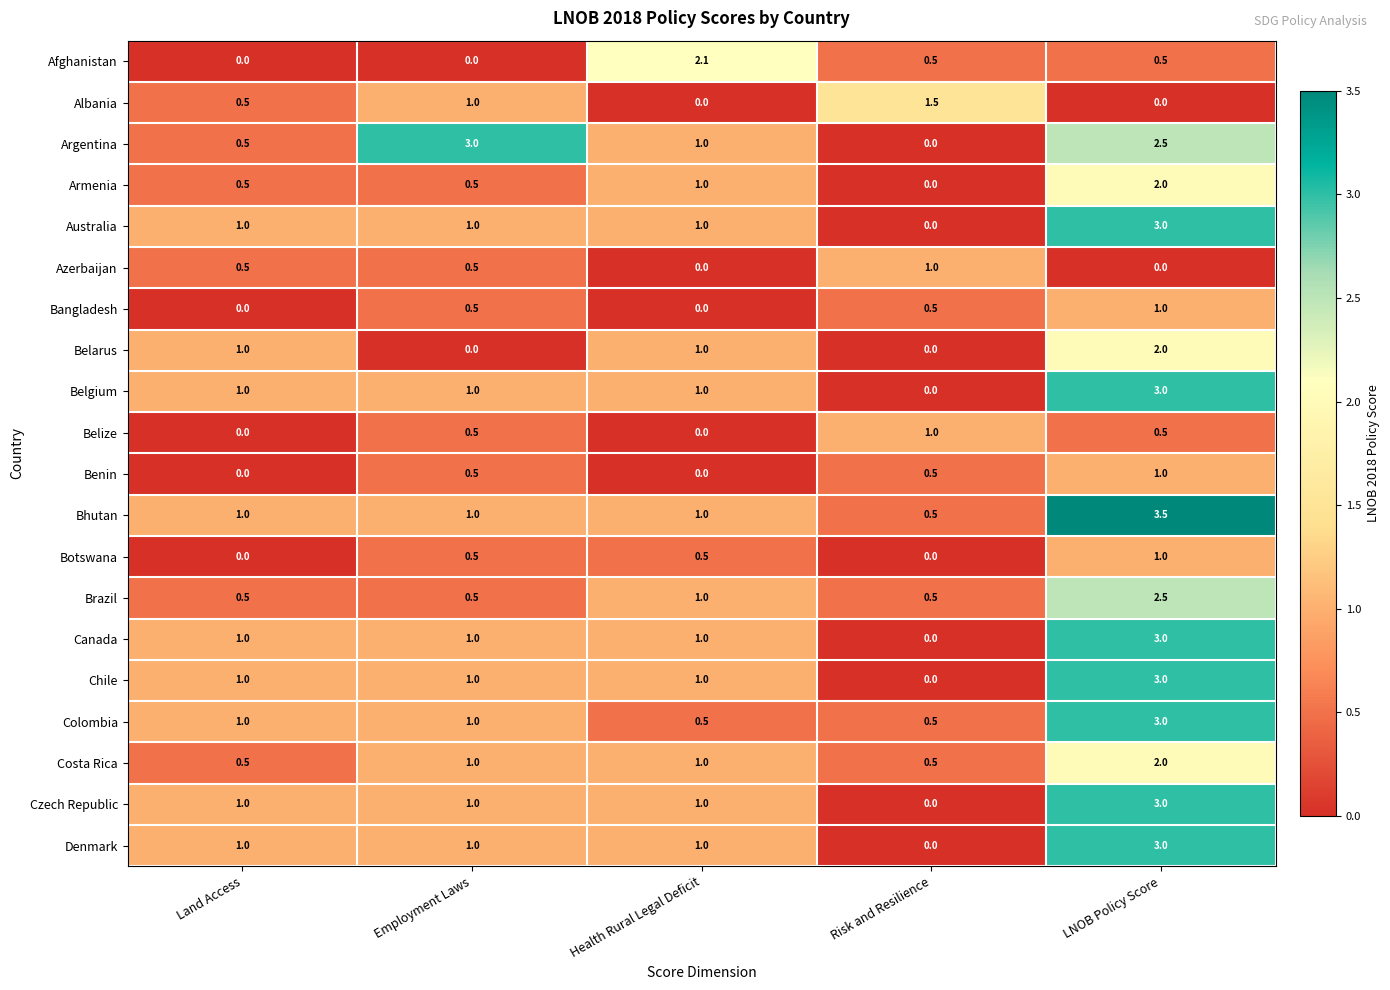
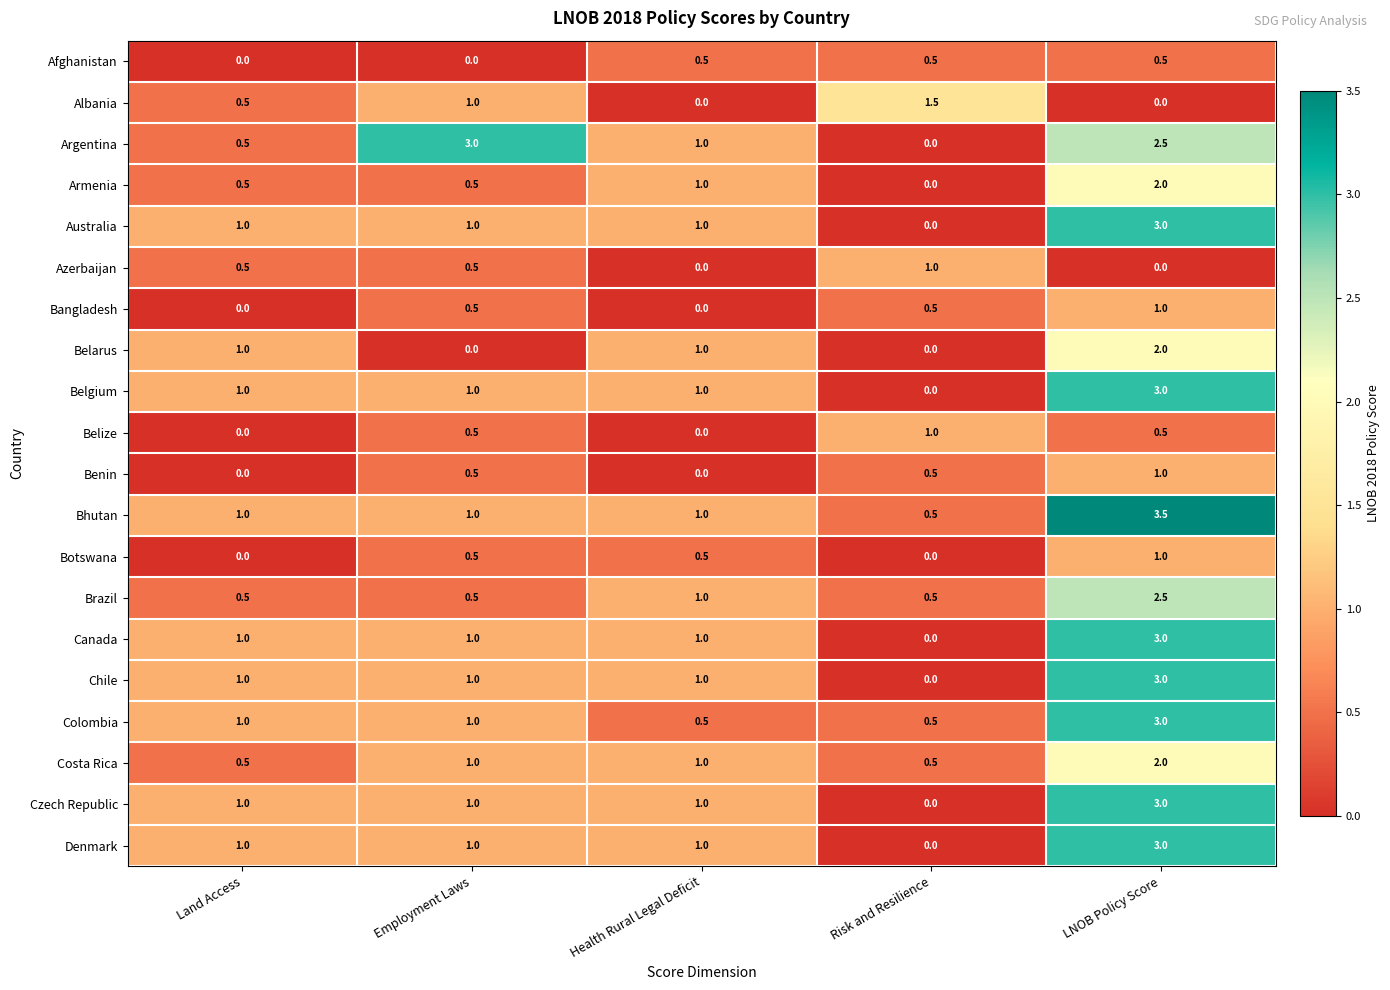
  {
    "Afghanistan": {
      "Land Access": 0.0,
      "Employment Laws": 0.0,
-     "Health Rural Legal Deficit": 2.1,
+     "Health Rural Legal Deficit": 0.5,
      "Risk and Resilience": 0.5,
      "LNOB Policy Score": 0.5
    },
    "Albania": {
      "Land Access": 0.5,
      "Employment Laws": 1.0,
      "Health Rural Legal Deficit": 0.0,
      "Risk and Resilience": 1.5,
      "LNOB Policy Score": 0.0
    },
    "Argentina": {
      "Land Access": 0.5,
      "Employment Laws": 3.0,
      "Health Rural Legal Deficit": 1.0,
      "Risk and Resilience": 0.0,
      "LNOB Policy Score": 2.5
    },
    "Armenia": {
      "Land Access": 0.5,
      "Employment Laws": 0.5,
      "Health Rural Legal Deficit": 1.0,
      "Risk and Resilience": 0.0,
      "LNOB Policy Score": 2.0
    },
    "Australia": {
      "Land Access": 1.0,
      "Employment Laws": 1.0,
      "Health Rural Legal Deficit": 1.0,
      "Risk and Resilience": 0.0,
      "LNOB Policy Score": 3.0
    },
    "Azerbaijan": {
      "Land Access": 0.5,
      "Employment Laws": 0.5,
      "Health Rural Legal Deficit": 0.0,
      "Risk and Resilience": 1.0,
      "LNOB Policy Score": 0.0
    },
    "Bangladesh": {
      "Land Access": 0.0,
      "Employment Laws": 0.5,
      "Health Rural Legal Deficit": 0.0,
      "Risk and Resilience": 0.5,
      "LNOB Policy Score": 1.0
    },
    "Belarus": {
      "Land Access": 1.0,
      "Employment Laws": 0.0,
      "Health Rural Legal Deficit": 1.0,
      "Risk and Resilience": 0.0,
      "LNOB Policy Score": 2.0
    },
    "Belgium": {
      "Land Access": 1.0,
      "Employment Laws": 1.0,
      "Health Rural Legal Deficit": 1.0,
      "Risk and Resilience": 0.0,
      "LNOB Policy Score": 3.0
    },
    "Belize": {
      "Land Access": 0.0,
      "Employment Laws": 0.5,
      "Health Rural Legal Deficit": 0.0,
      "Risk and Resilience": 1.0,
      "LNOB Policy Score": 0.5
    },
    "Benin": {
      "Land Access": 0.0,
      "Employment Laws": 0.5,
      "Health Rural Legal Deficit": 0.0,
      "Risk and Resilience": 0.5,
      "LNOB Policy Score": 1.0
    },
    "Bhutan": {
      "Land Access": 1.0,
      "Employment Laws": 1.0,
      "Health Rural Legal Deficit": 1.0,
      "Risk and Resilience": 0.5,
      "LNOB Policy Score": 3.5
    },
    "Botswana": {
      "Land Access": 0.0,
      "Employment Laws": 0.5,
      "Health Rural Legal Deficit": 0.5,
      "Risk and Resilience": 0.0,
      "LNOB Policy Score": 1.0
    },
    "Brazil": {
      "Land Access": 0.5,
      "Employment Laws": 0.5,
      "Health Rural Legal Deficit": 1.0,
      "Risk and Resilience": 0.5,
      "LNOB Policy Score": 2.5
    },
    "Canada": {
      "Land Access": 1.0,
      "Employment Laws": 1.0,
      "Health Rural Legal Deficit": 1.0,
      "Risk and Resilience": 0.0,
      "LNOB Policy Score": 3.0
    },
    "Chile": {
      "Land Access": 1.0,
      "Employment Laws": 1.0,
      "Health Rural Legal Deficit": 1.0,
      "Risk and Resilience": 0.0,
      "LNOB Policy Score": 3.0
    },
    "Colombia": {
      "Land Access": 1.0,
      "Employment Laws": 1.0,
      "Health Rural Legal Deficit": 0.5,
      "Risk and Resilience": 0.5,
      "LNOB Policy Score": 3.0
    },
    "Costa Rica": {
      "Land Access": 0.5,
      "Employment Laws": 1.0,
      "Health Rural Legal Deficit": 1.0,
      "Risk and Resilience": 0.5,
      "LNOB Policy Score": 2.0
    },
    "Czech Republic": {
      "Land Access": 1.0,
      "Employment Laws": 1.0,
      "Health Rural Legal Deficit": 1.0,
      "Risk and Resilience": 0.0,
      "LNOB Policy Score": 3.0
    },
    "Denmark": {
      "Land Access": 1.0,
      "Employment Laws": 1.0,
      "Health Rural Legal Deficit": 1.0,
      "Risk and Resilience": 0.0,
      "LNOB Policy Score": 3.0
    }
  }
